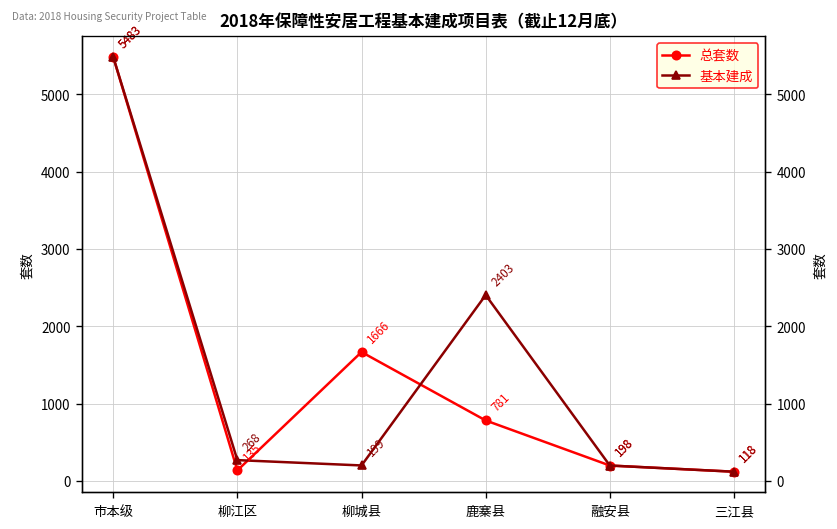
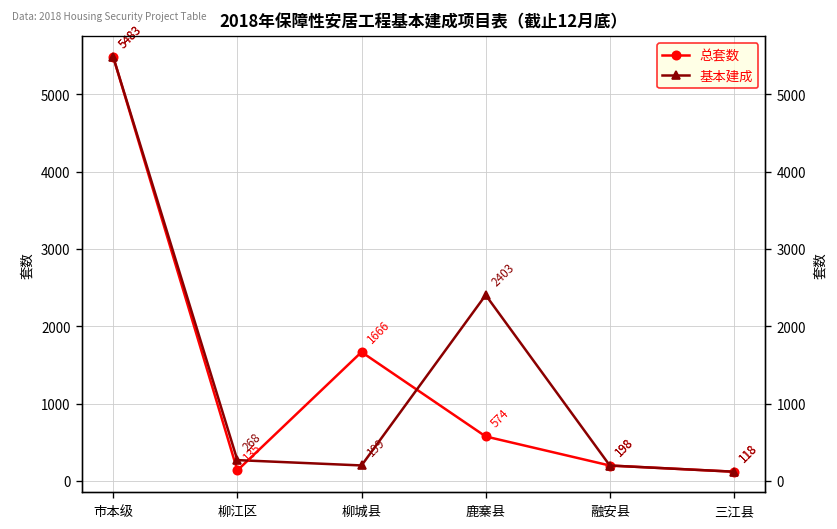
  {
    "总套数": {
      "柳城县": 1666,
-     "鹿寨县": 781
+     "鹿寨县": 574
    },
    "基本建成": {
      "柳城县": 199,
      "鹿寨县": 2403
    }
  }
